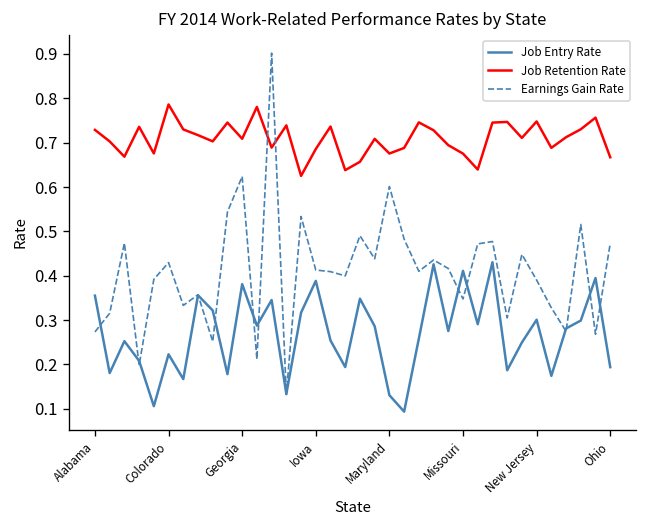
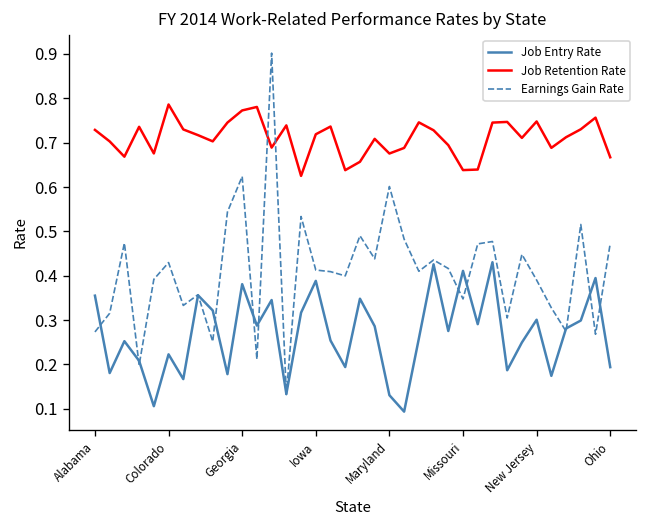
  {
    "Job Retention Rate": {
      "Alabama": 0.73,
      "Colorado": 0.79,
-     "Georgia": 0.71,
-     "Iowa": 0.69,
+     "Georgia": 0.77,
+     "Iowa": 0.72,
      "Maryland": 0.68,
-     "Missouri": 0.68,
+     "Missouri": 0.64,
      "New Jersey": 0.75,
      "Ohio": 0.67
    }
  }
